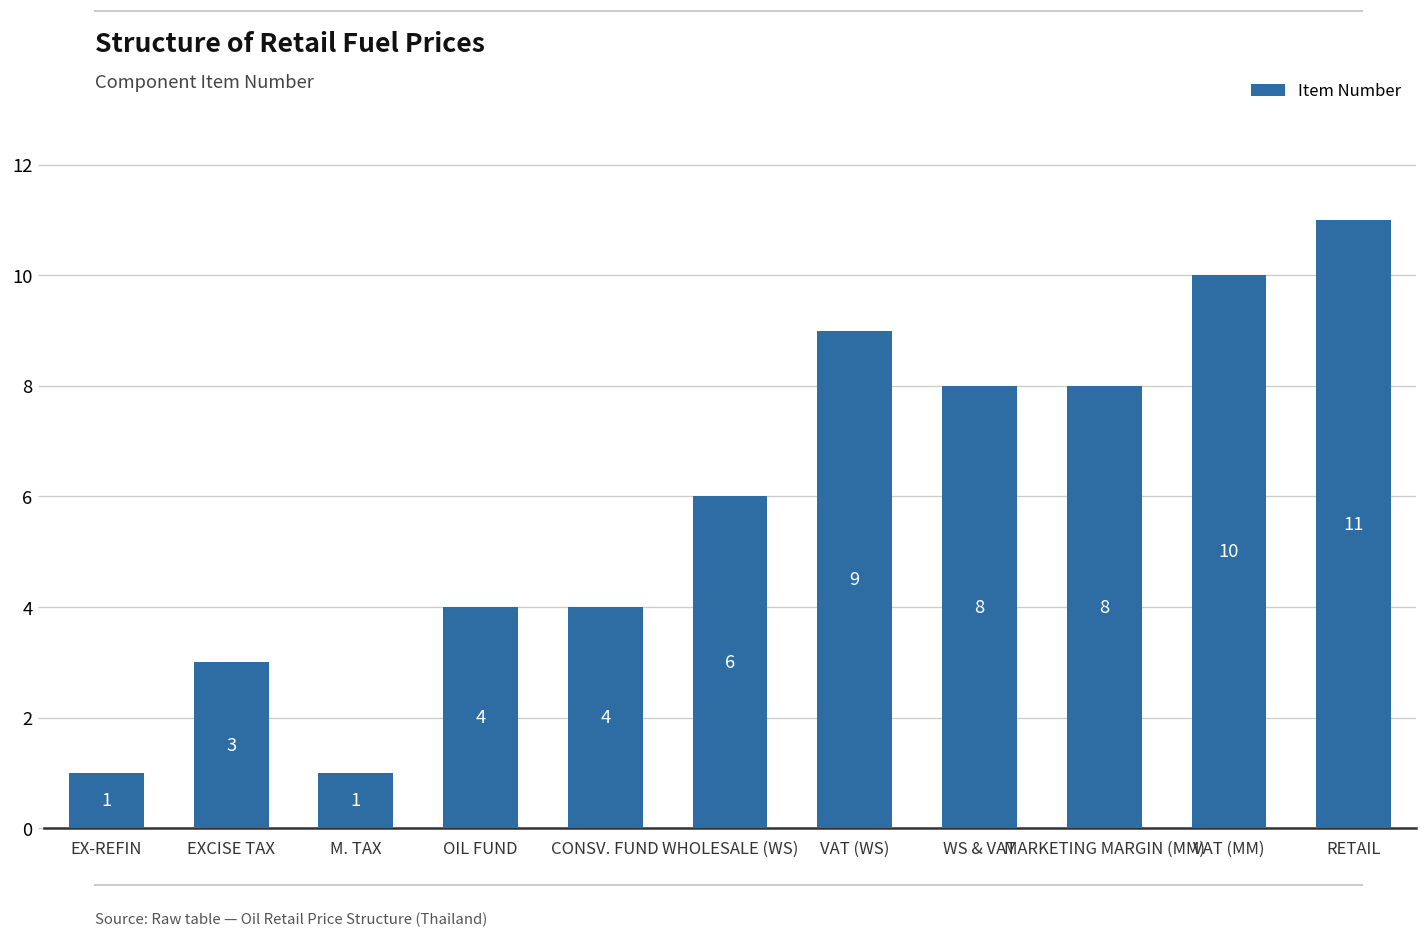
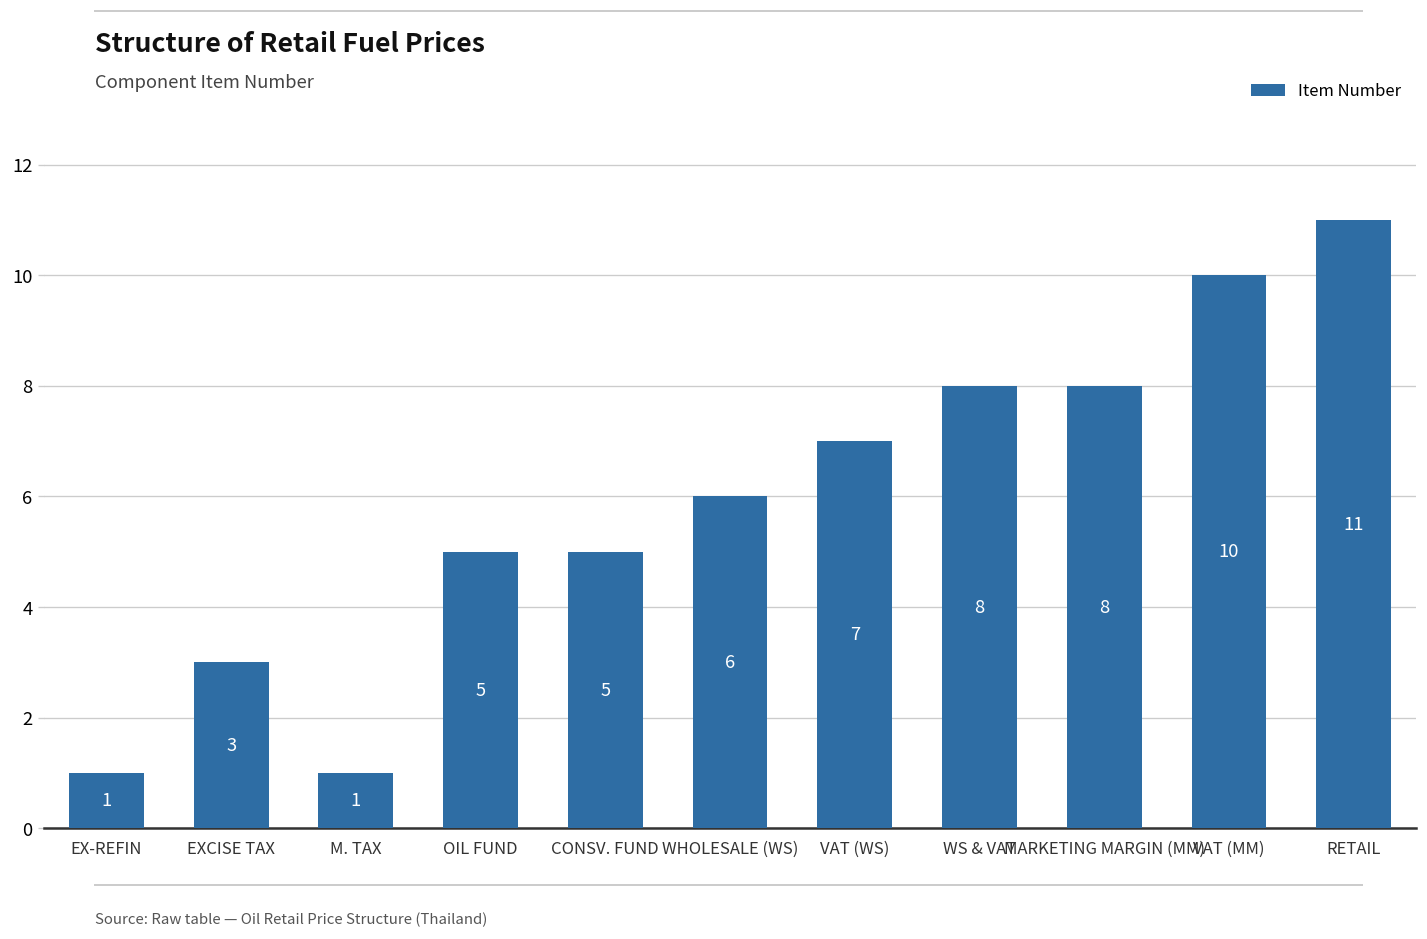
  {
    "EX-REFIN": 1,
    "EXCISE TAX": 3,
    "M. TAX": 1,
-   "OIL FUND": 4,
-   "CONSV. FUND": 4,
+   "OIL FUND": 5,
+   "CONSV. FUND": 5,
    "WHOLESALE (WS)": 6,
-   "VAT (WS)": 9,
+   "VAT (WS)": 7,
    "MARKETING MARGIN (MM)": 8,
    "RETAIL": 11
  }
